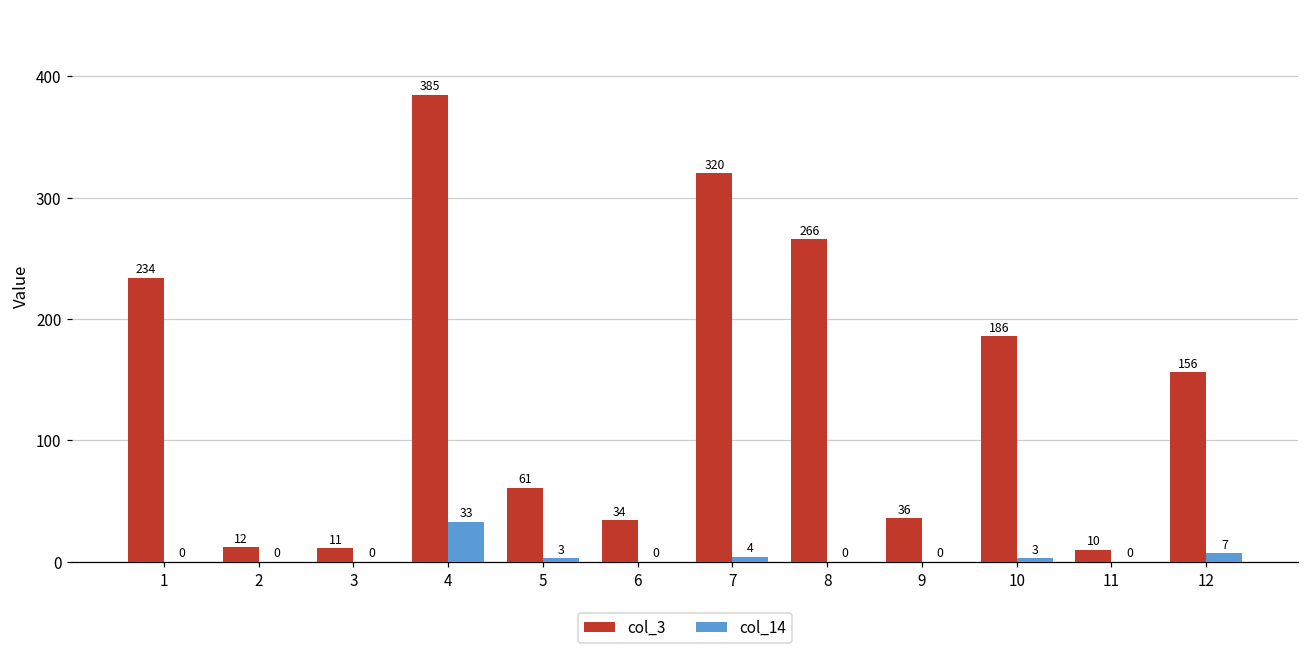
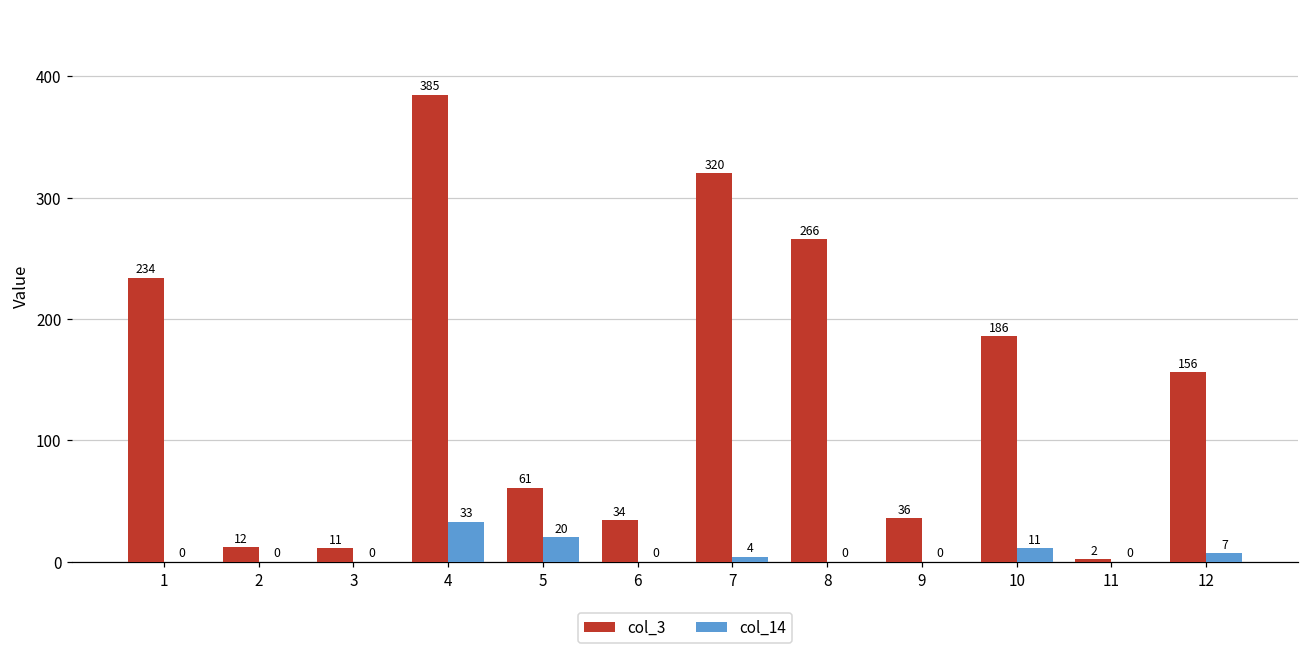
  {
    "col_3": {
      "1": 234,
      "2": 12,
      "3": 11,
      "4": 385,
      "5": 61,
      "6": 34,
      "7": 320,
      "8": 266,
      "9": 36,
      "10": 186,
-     "11": 10,
+     "11": 2,
      "12": 156
    },
    "col_14": {
      "1": 0,
      "2": 0,
      "3": 0,
      "4": 33,
-     "5": 3,
+     "5": 20,
      "6": 0,
      "7": 4,
      "8": 0,
      "9": 0,
-     "10": 3,
+     "10": 11,
      "11": 0,
      "12": 7
    }
  }
